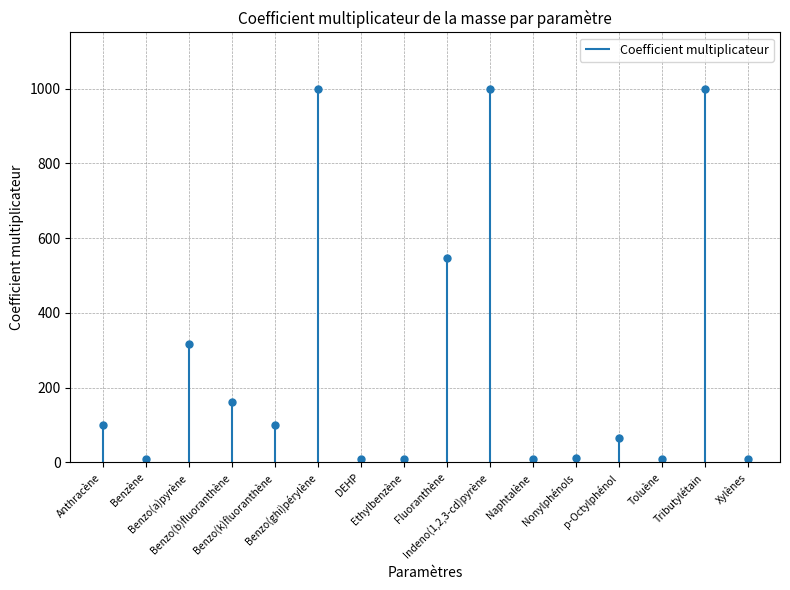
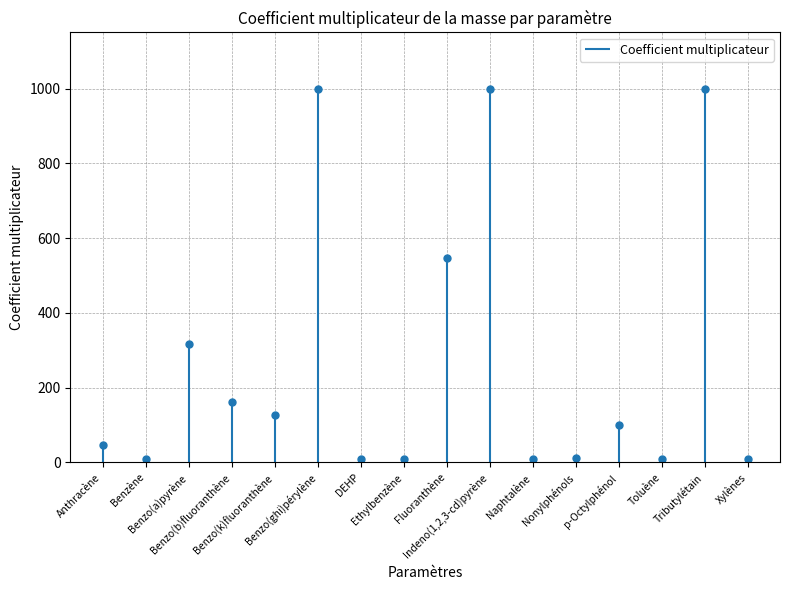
  {
-   "Anthracène": 100,
+   "Anthracène": 50,
    "Benzène": 10,
    "Benzo(a)pyrène": 320,
    "Benzo(b)fluoranthène": 160,
-   "Benzo(k)fluoranthène": 100,
+   "Benzo(k)fluoranthène": 130,
    "Benzo(ghi)pérylène": 1000,
    "DEHP": 10,
    "Ethylbenzène": 10,
    "Fluoranthène": 550,
    "Indeno(1,2,3-cd)pyrène": 1000,
    "Naphtalène": 10,
    "Nonylphénols": 10,
-   "p-Octylphénol": 70,
+   "p-Octylphénol": 100,
    "Toluène": 10,
    "Tributylétain": 1000,
    "Xylènes": 10
  }
